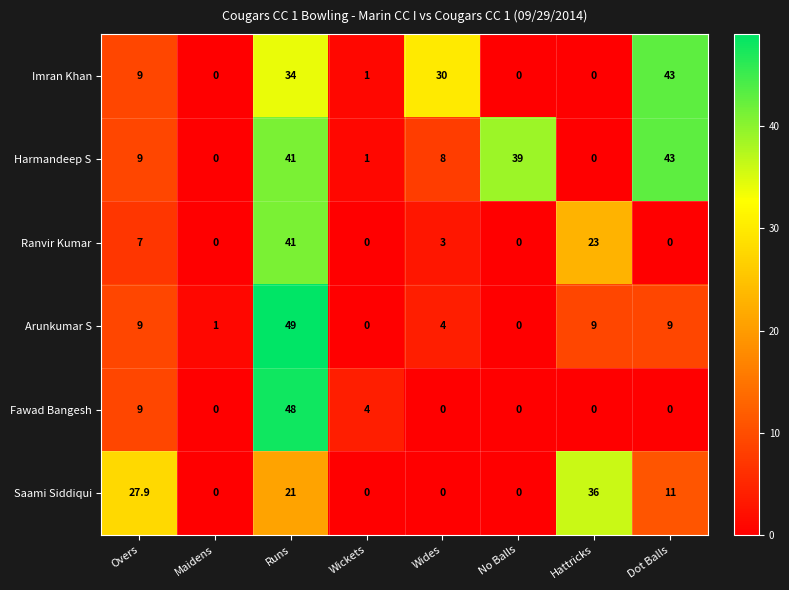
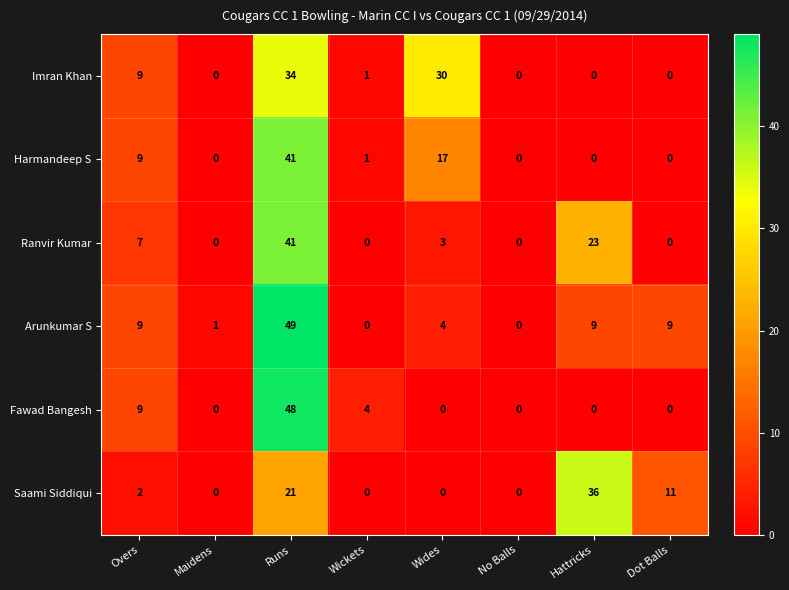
  {
    "Imran Khan": {
      "Overs": 9,
      "Maidens": 0,
      "Runs": 34,
      "Wickets": 1,
      "Wides": 30,
      "No Balls": 0,
      "Hattricks": 0,
-     "Dot Balls": 43
+     "Dot Balls": 0
    },
    "Harmandeep S": {
      "Overs": 9,
      "Maidens": 0,
      "Runs": 41,
      "Wickets": 1,
-     "Wides": 8,
-     "No Balls": 39,
+     "Wides": 17,
+     "No Balls": 0,
      "Hattricks": 0,
-     "Dot Balls": 43
+     "Dot Balls": 0
    },
    "Ranvir Kumar": {
      "Overs": 7,
      "Maidens": 0,
      "Runs": 41,
      "Wickets": 0,
      "Wides": 3,
      "No Balls": 0,
      "Hattricks": 23,
      "Dot Balls": 0
    },
    "Arunkumar S": {
      "Overs": 9,
      "Maidens": 1,
      "Runs": 49,
      "Wickets": 0,
      "Wides": 4,
      "No Balls": 0,
      "Hattricks": 9,
      "Dot Balls": 9
    },
    "Fawad Bangesh": {
      "Overs": 9,
      "Maidens": 0,
      "Runs": 48,
      "Wickets": 4,
      "Wides": 0,
      "No Balls": 0,
      "Hattricks": 0,
      "Dot Balls": 0
    },
    "Saami Siddiqui": {
-     "Overs": 27.9,
+     "Overs": 2,
      "Maidens": 0,
      "Runs": 21,
      "Wickets": 0,
      "Wides": 0,
      "No Balls": 0,
      "Hattricks": 36,
      "Dot Balls": 11
    }
  }
